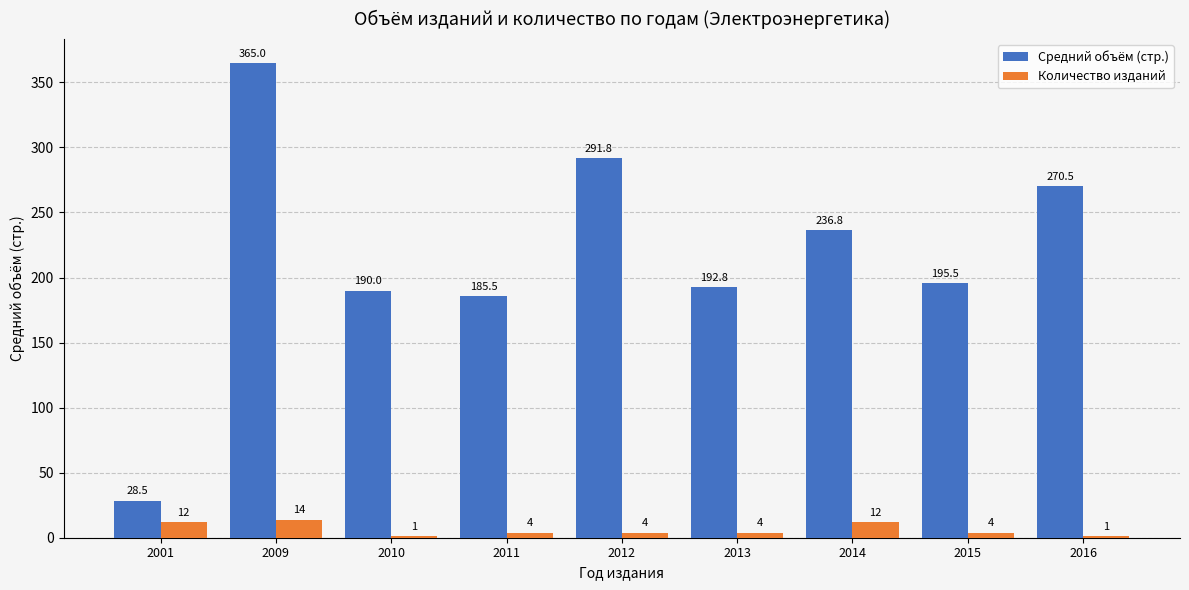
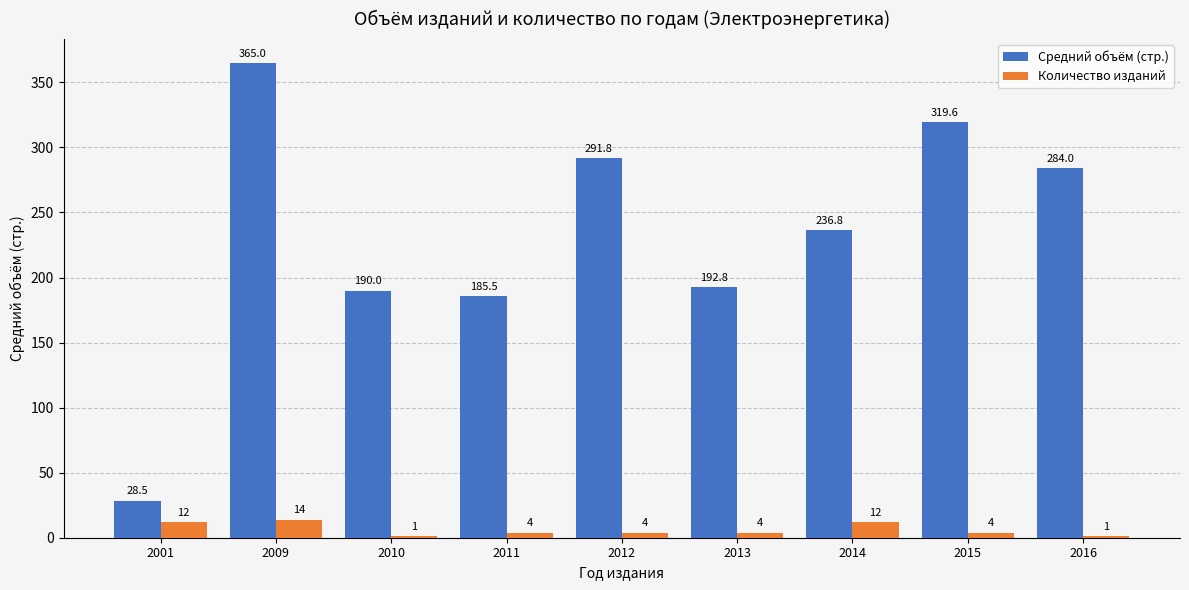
  {
    "Средний объём (стр.)": {
      "2001": 28.5,
      "2009": 365.0,
      "2010": 190.0,
      "2011": 185.5,
      "2012": 291.8,
      "2013": 192.8,
      "2014": 236.8,
-     "2015": 195.5,
-     "2016": 270.5
+     "2015": 319.6,
+     "2016": 284.0
    },
    "Количество изданий": {
      "2001": 12,
      "2009": 14,
      "2010": 1,
      "2011": 4,
      "2012": 4,
      "2013": 4,
      "2014": 12,
      "2015": 4,
      "2016": 1
    }
  }
